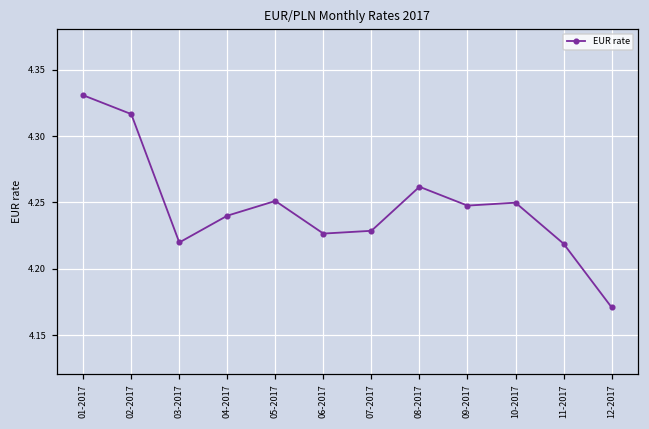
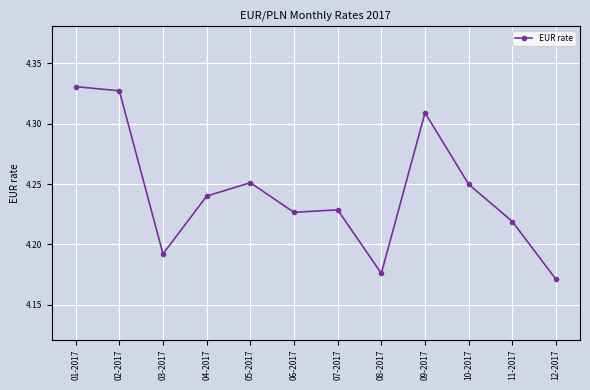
  {
    "01-2017": 4.331,
-   "02-2017": 4.317,
-   "03-2017": 4.220,
+   "02-2017": 4.327,
+   "03-2017": 4.192,
    "04-2017": 4.240,
    "05-2017": 4.251,
    "06-2017": 4.227,
    "07-2017": 4.229,
-   "08-2017": 4.262,
-   "09-2017": 4.248,
+   "08-2017": 4.176,
+   "09-2017": 4.309,
    "10-2017": 4.250,
    "11-2017": 4.219,
    "12-2017": 4.171
  }
